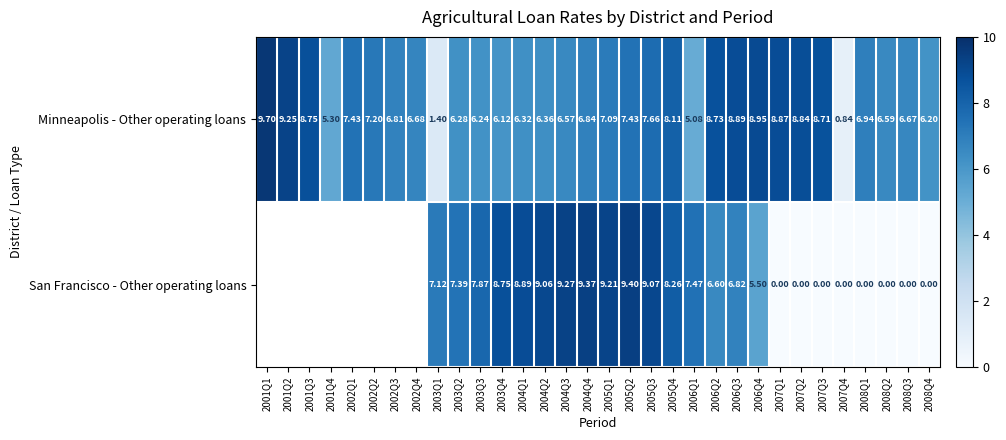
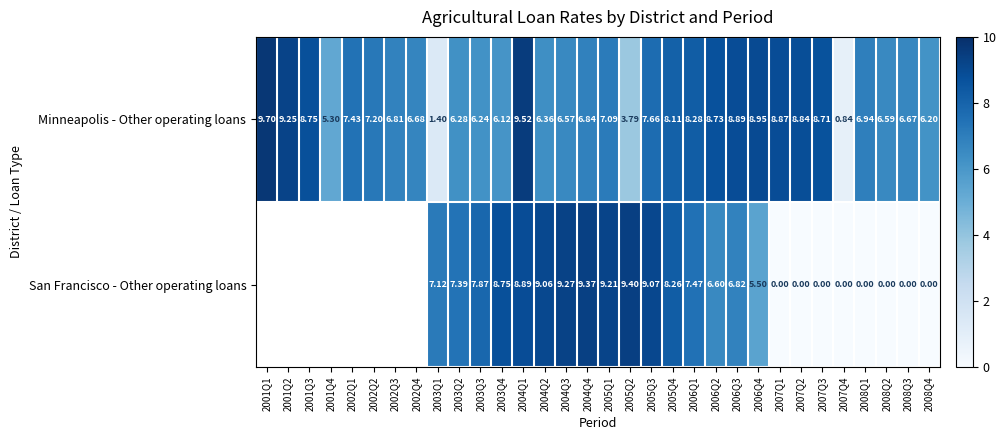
  {
    "Minneapolis - Other operating loans": {
      "2001Q1": 9.70,
      "2001Q2": 9.25,
      "2001Q3": 8.75,
      "2001Q4": 5.30,
      "2002Q1": 7.43,
      "2002Q2": 7.20,
      "2002Q3": 6.81,
      "2002Q4": 6.68,
      "2003Q1": 1.40,
      "2003Q2": 6.28,
      "2003Q3": 6.24,
      "2003Q4": 6.12,
-     "2004Q1": 6.32,
+     "2004Q1": 9.52,
      "2004Q2": 6.36,
      "2004Q3": 6.57,
      "2004Q4": 6.84,
      "2005Q1": 7.09,
-     "2005Q2": 7.43,
+     "2005Q2": 3.79,
      "2005Q3": 7.66,
      "2005Q4": 8.11,
-     "2006Q1": 5.08,
+     "2006Q1": 8.28,
      "2006Q2": 8.73,
      "2006Q3": 8.89,
      "2006Q4": 8.95,
      "2007Q1": 8.87,
      "2007Q2": 8.84,
      "2007Q3": 8.71,
      "2007Q4": 0.84,
      "2008Q1": 6.94,
      "2008Q2": 6.59,
      "2008Q3": 6.67,
      "2008Q4": 6.20
    },
    "San Francisco - Other operating loans": {
      "2003Q1": 7.12,
      "2003Q2": 7.39,
      "2003Q3": 7.87,
      "2003Q4": 8.75,
      "2004Q1": 8.89,
      "2004Q2": 9.06,
      "2004Q3": 9.27,
      "2004Q4": 9.37,
      "2005Q1": 9.21,
      "2005Q2": 9.40,
      "2005Q3": 9.07,
      "2005Q4": 8.26,
      "2006Q1": 7.47,
      "2006Q2": 6.60,
      "2006Q3": 6.82,
      "2006Q4": 5.50,
      "2007Q1": 0.00,
      "2007Q2": 0.00,
      "2007Q3": 0.00,
      "2007Q4": 0.00,
      "2008Q1": 0.00,
      "2008Q2": 0.00,
      "2008Q3": 0.00,
      "2008Q4": 0.00
    }
  }
